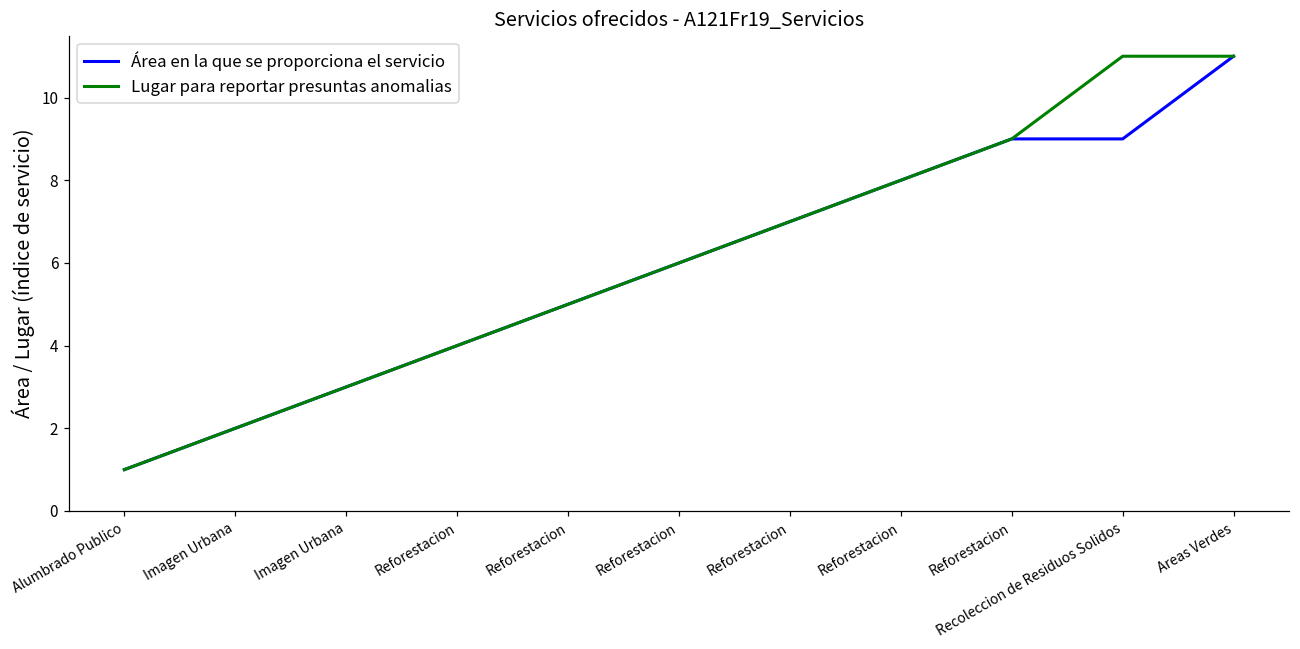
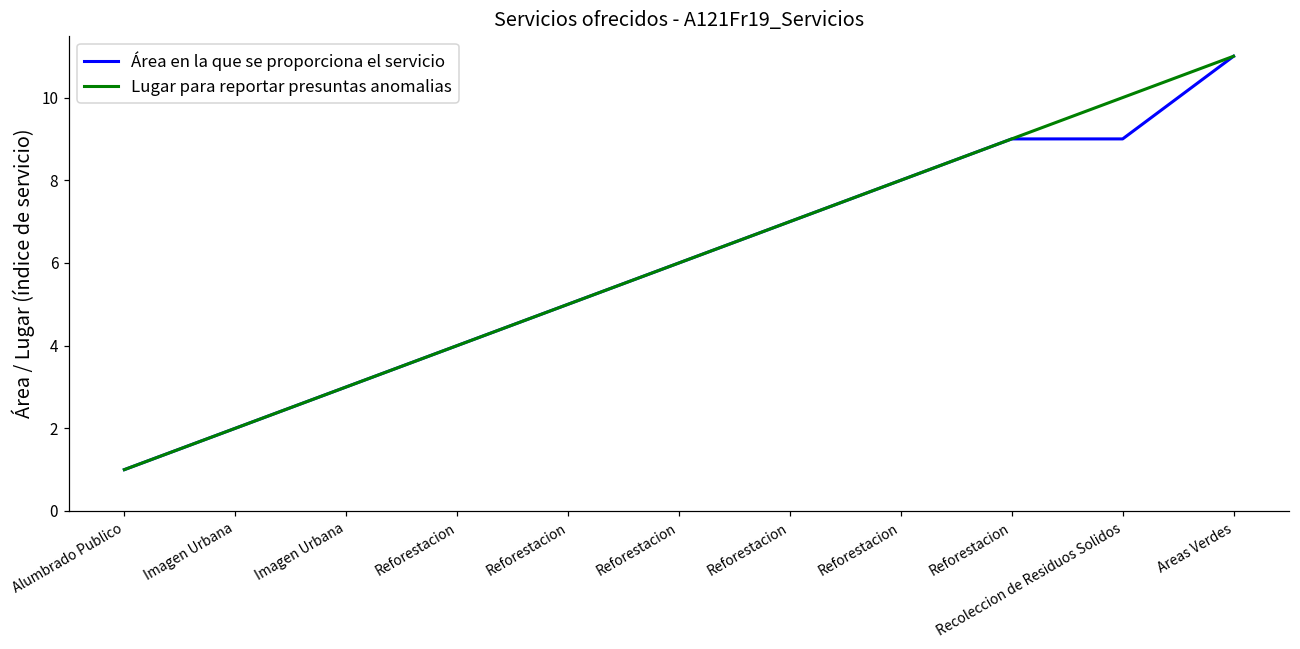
  {
    "Área en la que se proporciona el servicio": {
      "Recoleccion de Residuos Solidos": 9
    },
    "Lugar para reportar presuntas anomalias": {
-     "Recoleccion de Residuos Solidos": 11
+     "Recoleccion de Residuos Solidos": 10
    }
  }
